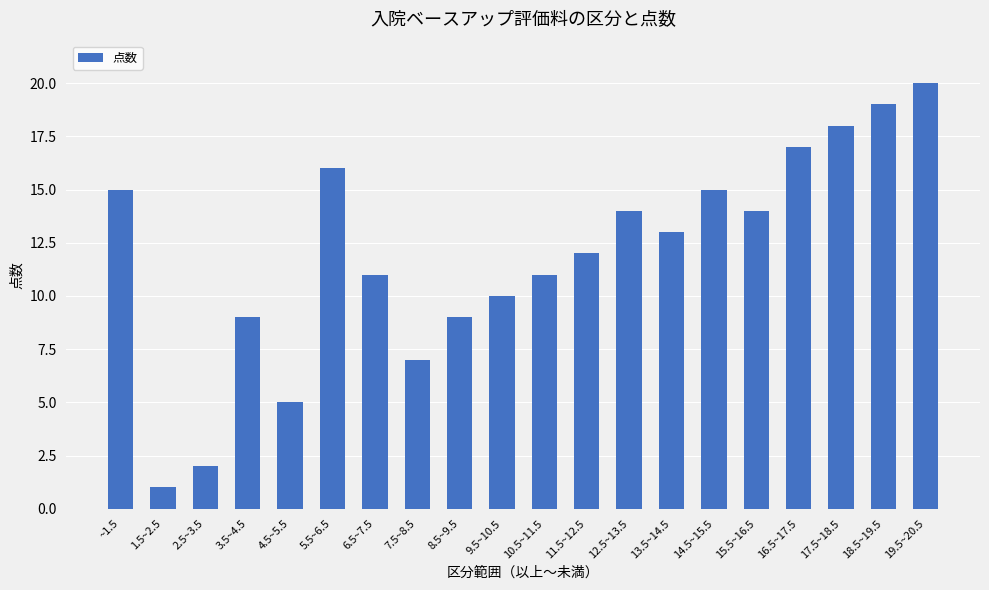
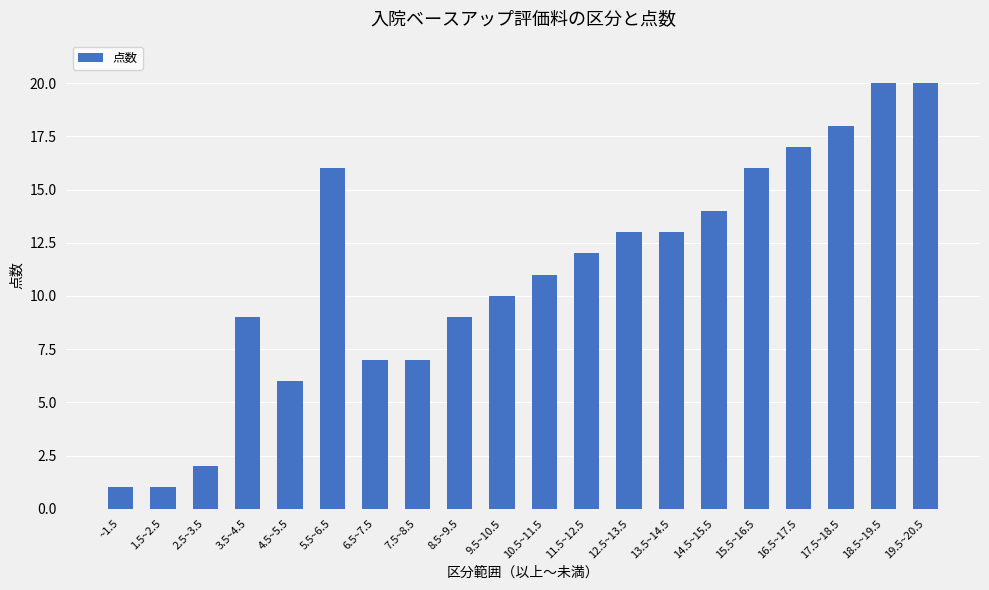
  {
-   "~1.5": 15,
+   "~1.5": 1,
    "1.5~2.5": 1,
    "2.5~3.5": 2,
    "3.5~4.5": 9,
-   "4.5~5.5": 5,
+   "4.5~5.5": 6,
    "5.5~6.5": 16,
-   "6.5~7.5": 11,
+   "6.5~7.5": 7,
    "7.5~8.5": 7,
    "8.5~9.5": 9,
    "9.5~10.5": 10,
    "10.5~11.5": 11,
    "11.5~12.5": 12,
-   "12.5~13.5": 14,
+   "12.5~13.5": 13,
    "13.5~14.5": 13,
-   "14.5~15.5": 15,
-   "15.5~16.5": 14,
+   "14.5~15.5": 14,
+   "15.5~16.5": 16,
    "16.5~17.5": 17,
    "17.5~18.5": 18,
-   "18.5~19.5": 19,
+   "18.5~19.5": 20,
    "19.5~20.5": 20
  }
